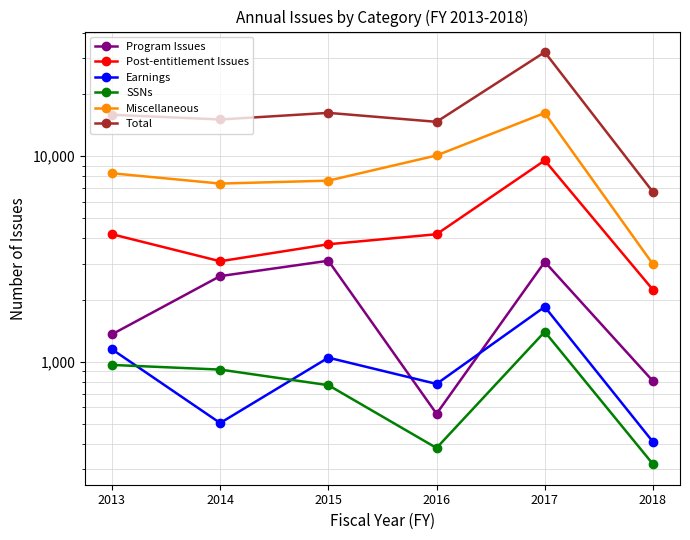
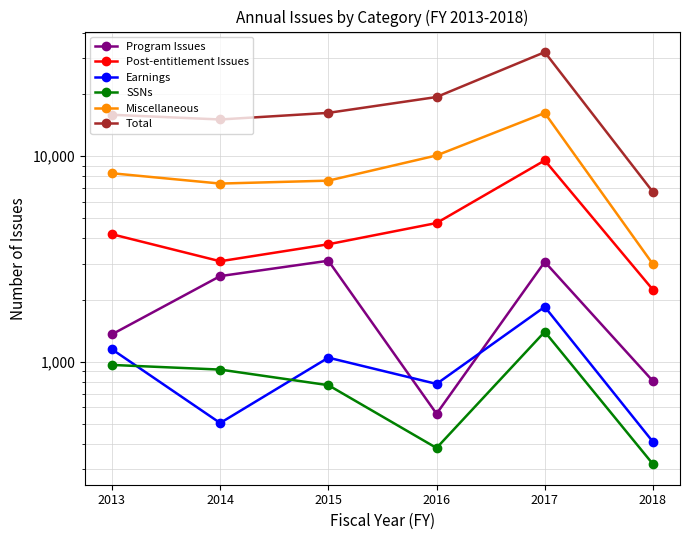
  {
    "Program Issues": {
      "2013": "1,400",
      "2014": "2,600",
      "2015": "3,100",
      "2016": "560",
      "2017": "3,100",
      "2018": "810"
    },
    "Post-entitlement Issues": {
      "2013": "4,200",
      "2014": "3,100",
      "2015": "3,700",
-     "2016": "4,200",
+     "2016": "4,700",
      "2017": "10,000",
      "2018": "2,200"
    },
    "Earnings": {
      "2013": "1,200",
      "2014": "500",
      "2015": "1,000",
      "2016": "780",
      "2017": "1,900",
      "2018": "410"
    },
    "SSNs": {
      "2013": "1,000",
      "2014": "900",
      "2015": "770",
      "2016": "380",
      "2017": "1,400",
      "2018": "320"
    },
    "Miscellaneous": {
      "2013": "8,300",
      "2014": "7,400",
      "2015": "7,600",
      "2016": "10,000",
      "2017": "16,000",
      "2018": "3,000"
    },
    "Total": {
      "2015": "16,000",
-     "2016": "15,000",
+     "2016": "19,000",
      "2017": "32,000",
      "2018": "6,700"
    }
  }
